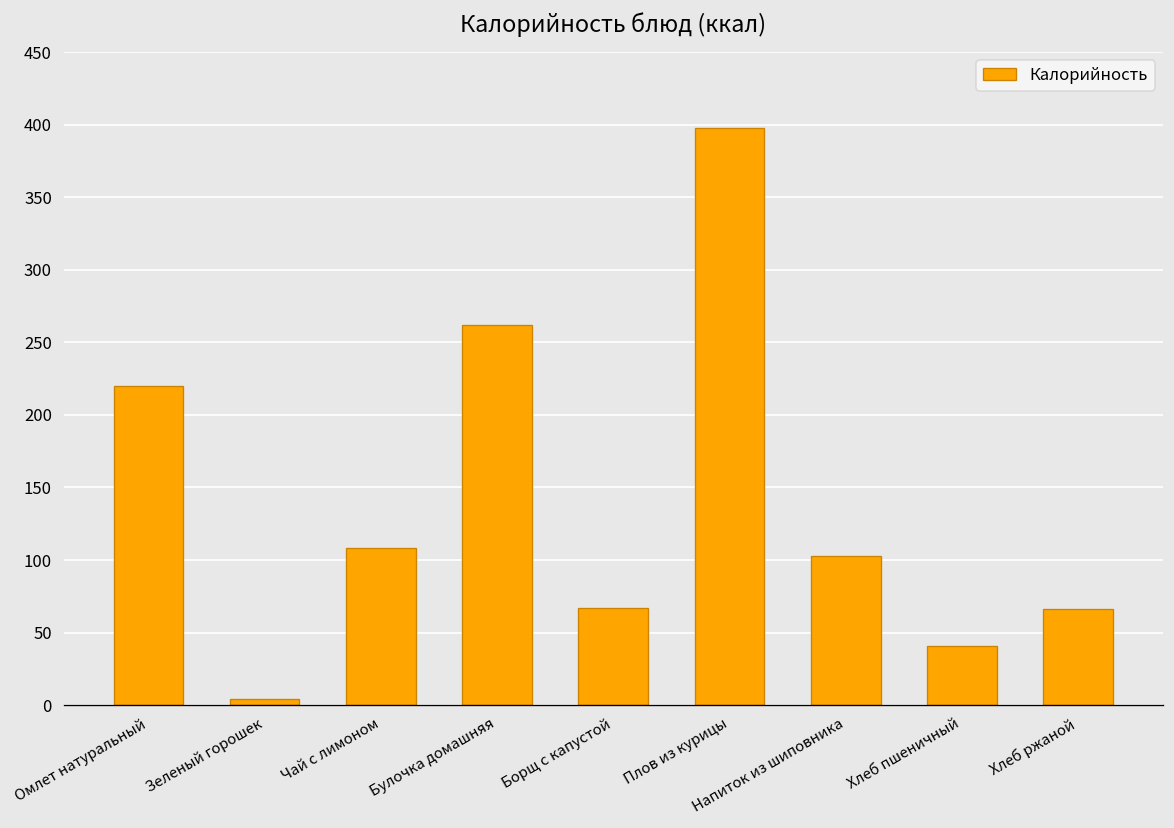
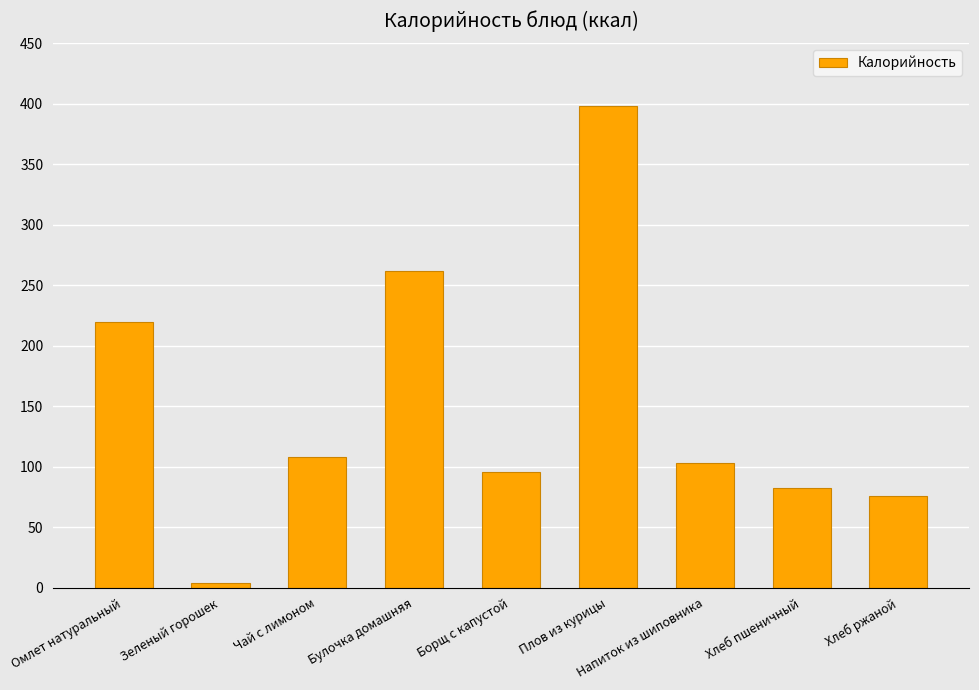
  {
    "Омлет натуральный": 220,
    "Зеленый горошек": 4,
    "Чай с лимоном": 108,
    "Булочка домашняя": 262,
-   "Борщ с капустой": 67,
+   "Борщ с капустой": 96,
    "Плов из курицы": 398,
    "Напиток из шиповника": 103,
-   "Хлеб пшеничный": 41,
-   "Хлеб ржаной": 66
+   "Хлеб пшеничный": 82,
+   "Хлеб ржаной": 76
  }
